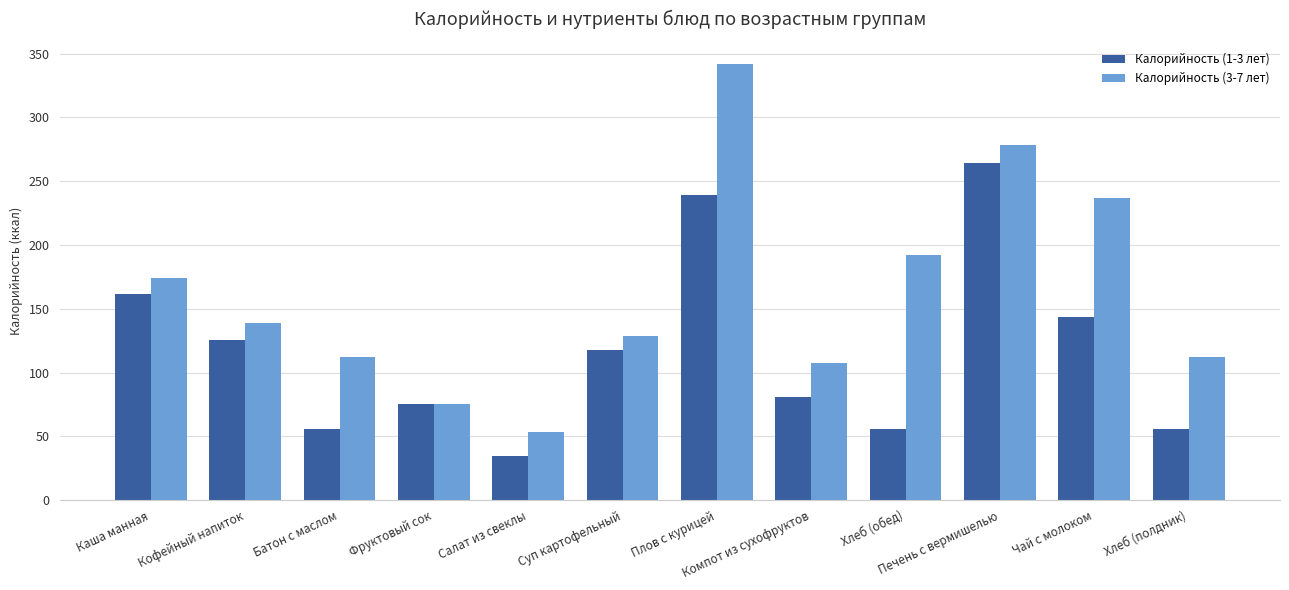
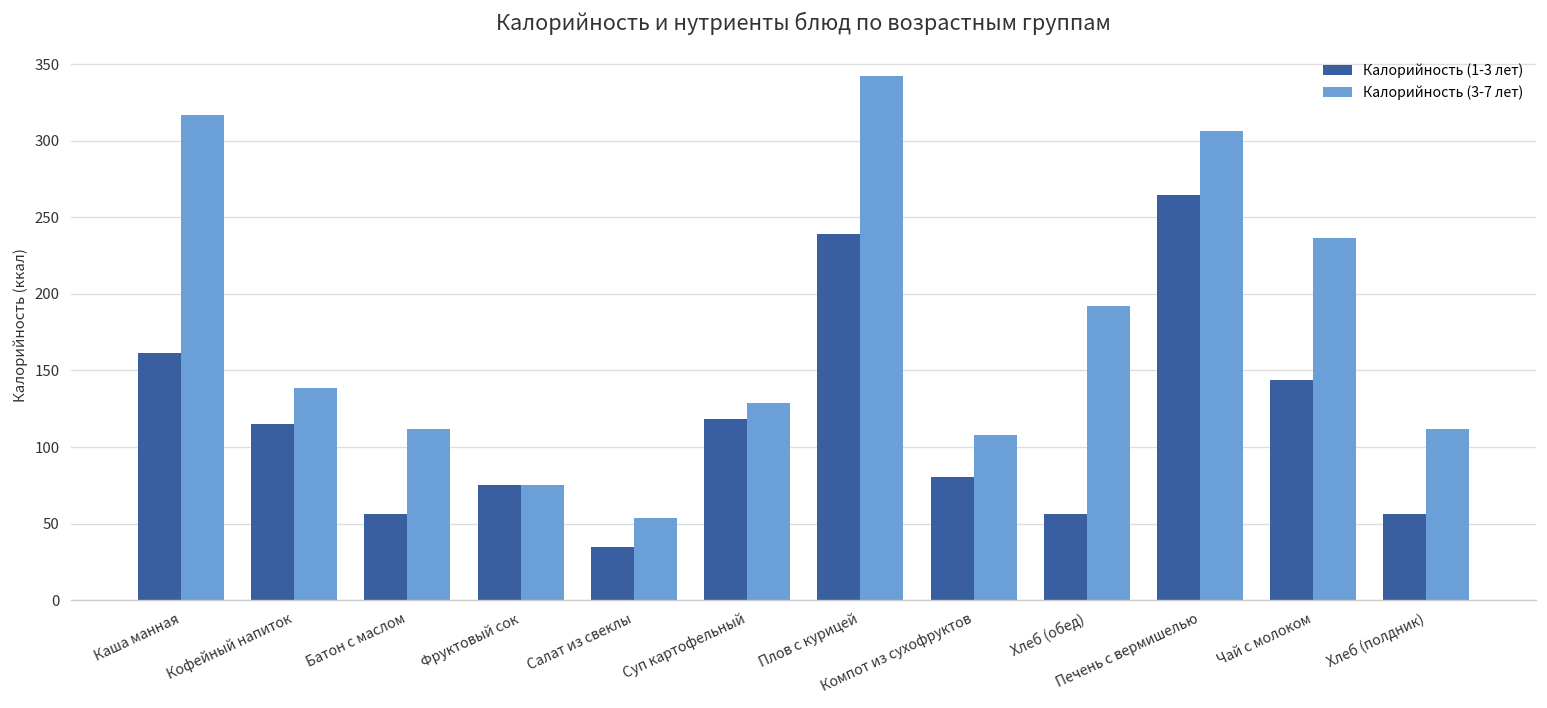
  {
    "Калорийность (1-3 лет)": {
      "Каша манная": 162,
-     "Кофейный напиток": 125,
+     "Кофейный напиток": 115,
      "Батон с маслом": 56,
      "Фруктовый сок": 75,
      "Салат из свеклы": 35,
      "Суп картофельный": 118,
      "Плов с курицей": 239,
      "Компот из сухофруктов": 81,
      "Хлеб (обед)": 56,
      "Печень с вермишелью": 264,
      "Чай с молоком": 144,
      "Хлеб (полдник)": 56
    },
    "Калорийность (3-7 лет)": {
-     "Каша манная": 174,
+     "Каша манная": 317,
      "Кофейный напиток": 139,
      "Батон с маслом": 112,
      "Фруктовый сок": 75,
      "Салат из свеклы": 54,
      "Суп картофельный": 129,
      "Плов с курицей": 342,
      "Компот из сухофруктов": 108,
      "Хлеб (обед)": 192,
-     "Печень с вермишелью": 278,
+     "Печень с вермишелью": 307,
      "Чай с молоком": 237,
      "Хлеб (полдник)": 112
    }
  }
